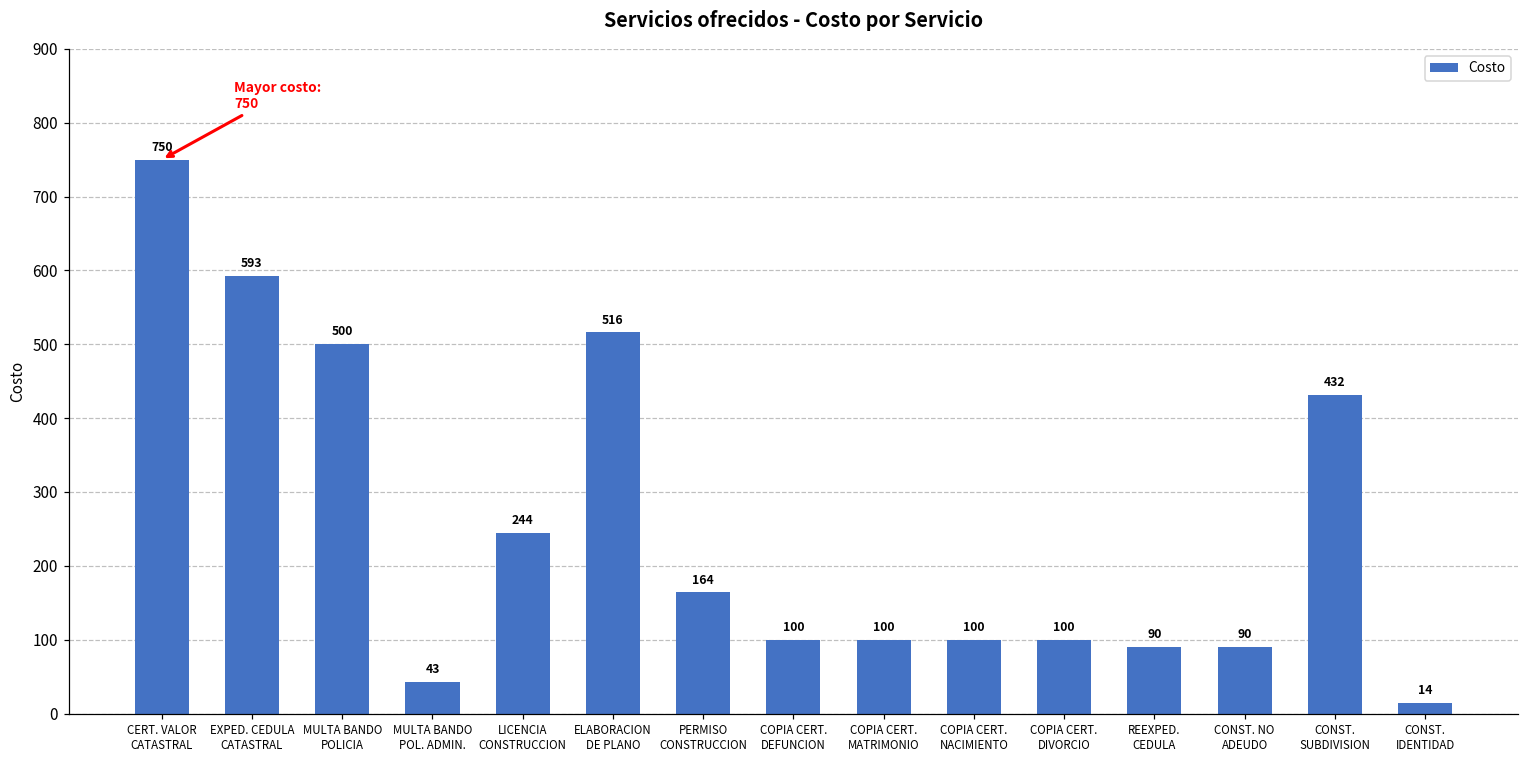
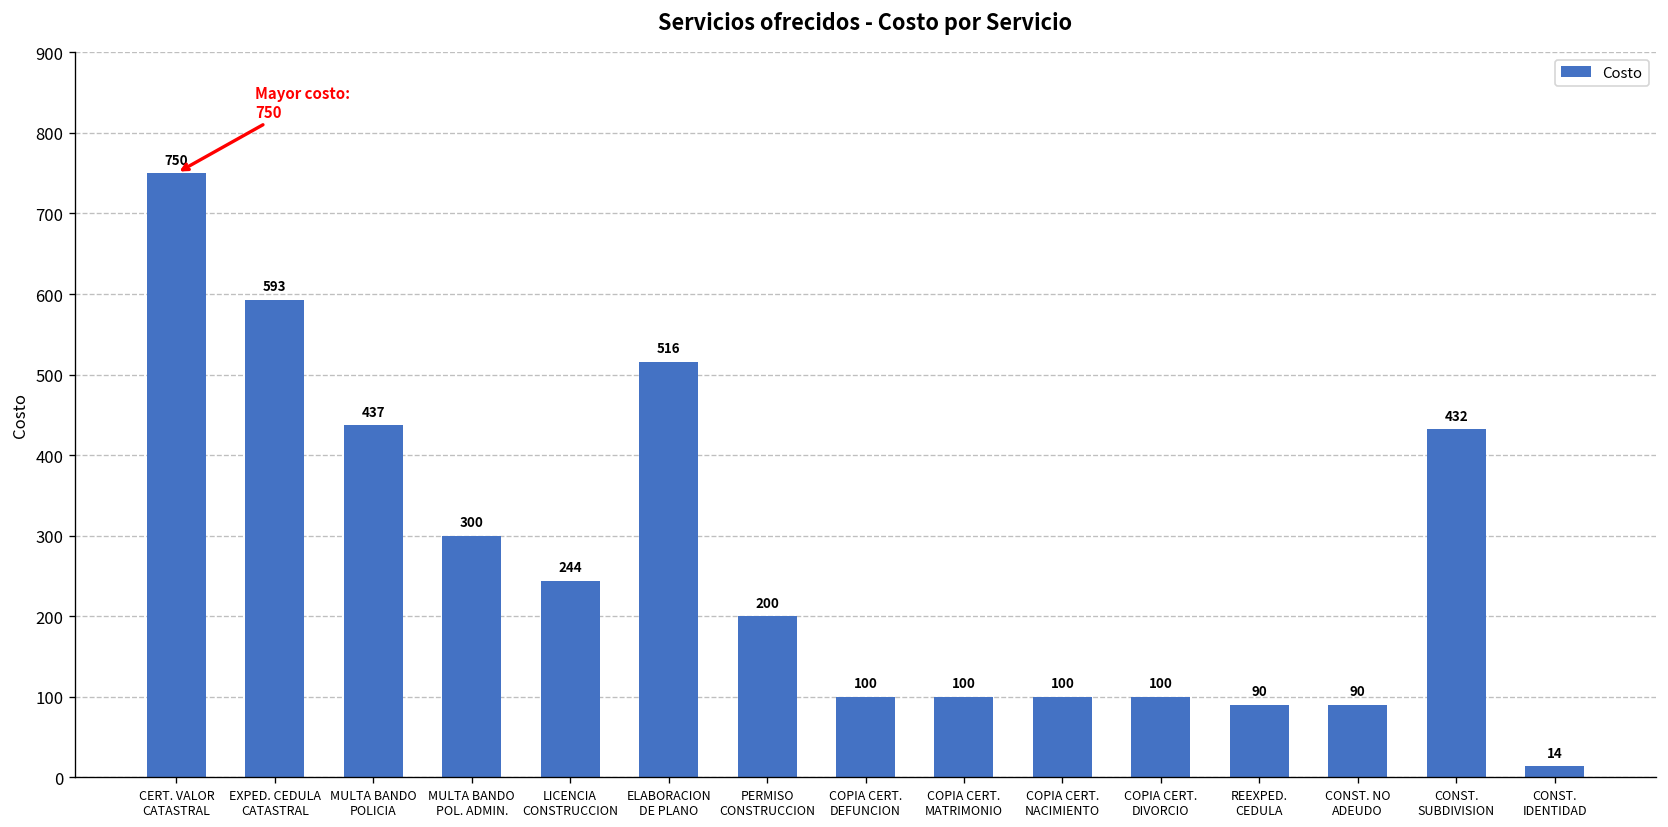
  {
    "CERT. VALOR CATASTRAL": 750,
    "EXPED. CEDULA CATASTRAL": 593,
-   "MULTA BANDO POLICIA": 500,
-   "MULTA BANDO POL. ADMIN.": 43,
+   "MULTA BANDO POLICIA": 437,
+   "MULTA BANDO POL. ADMIN.": 300,
    "LICENCIA CONSTRUCCION": 244,
    "ELABORACION DE PLANO": 516,
-   "PERMISO CONSTRUCCION": 164,
+   "PERMISO CONSTRUCCION": 200,
    "COPIA CERT. DEFUNCION": 100,
    "COPIA CERT. MATRIMONIO": 100,
    "COPIA CERT. NACIMIENTO": 100,
    "COPIA CERT. DIVORCIO": 100,
    "REEXPED. CEDULA": 90,
    "CONST. NO ADEUDO": 90,
    "CONST. SUBDIVISION": 432,
    "CONST. IDENTIDAD": 14
  }
